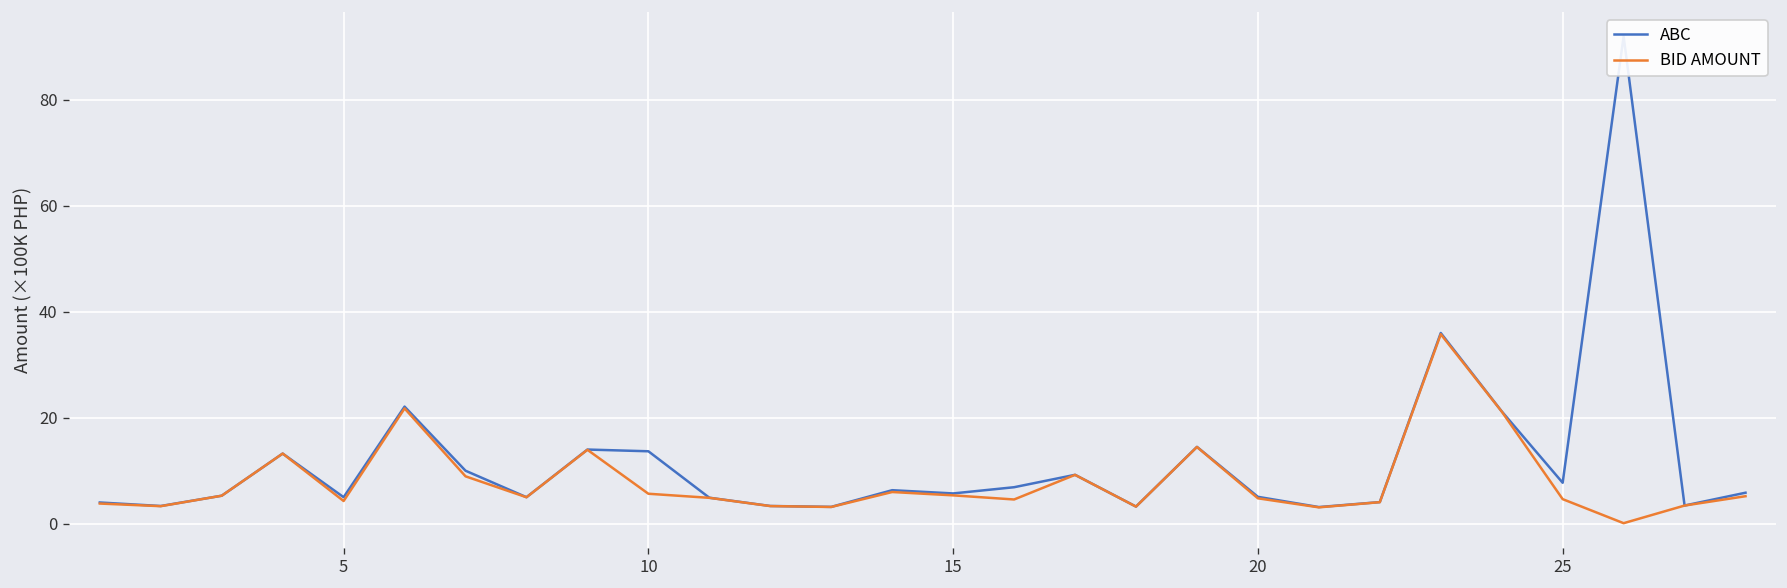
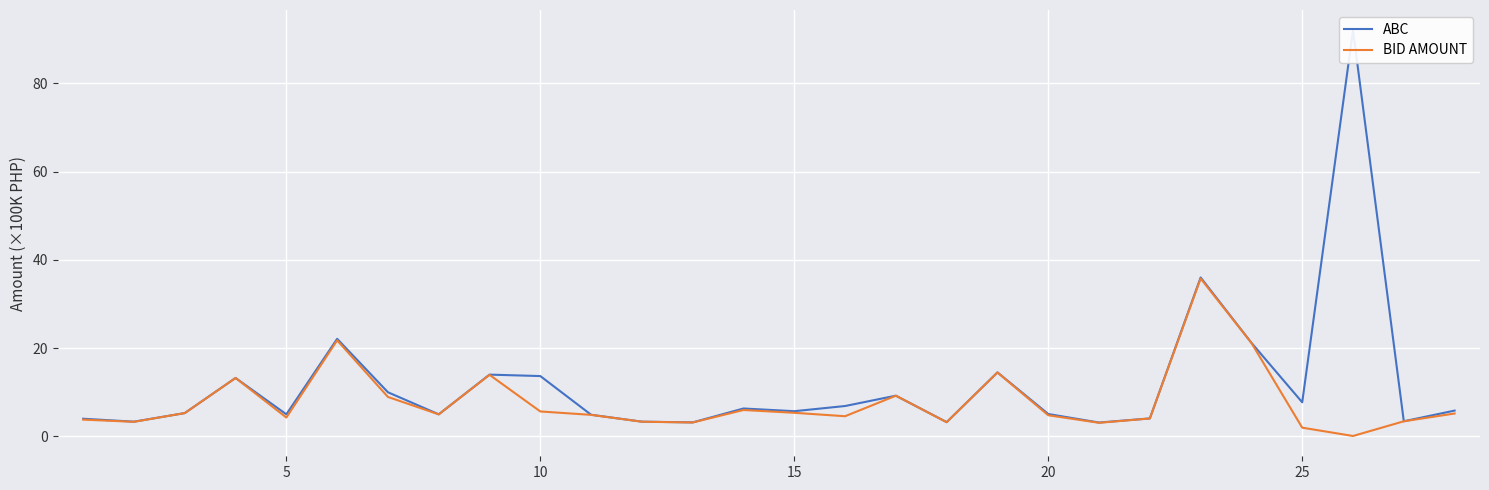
  {
    "ABC": {
      "5": 5,
      "10": 14,
      "25": 8
    },
    "BID AMOUNT": {
      "5": 4,
      "10": 6,
-     "25": 5
+     "25": 2
    }
  }
